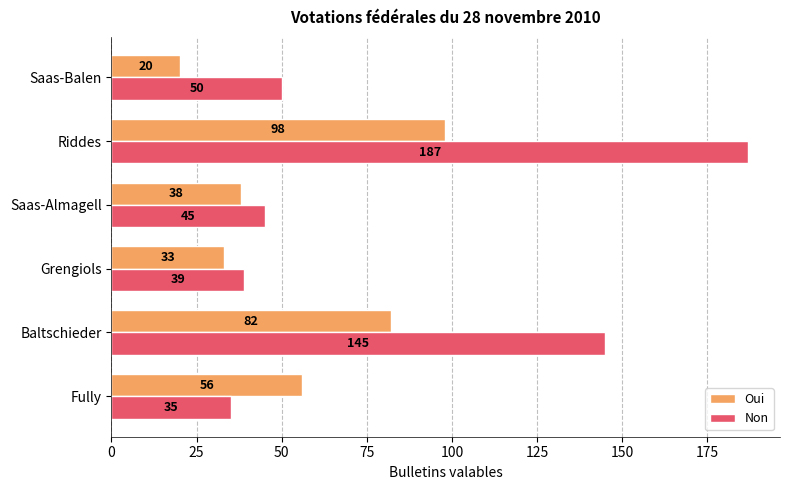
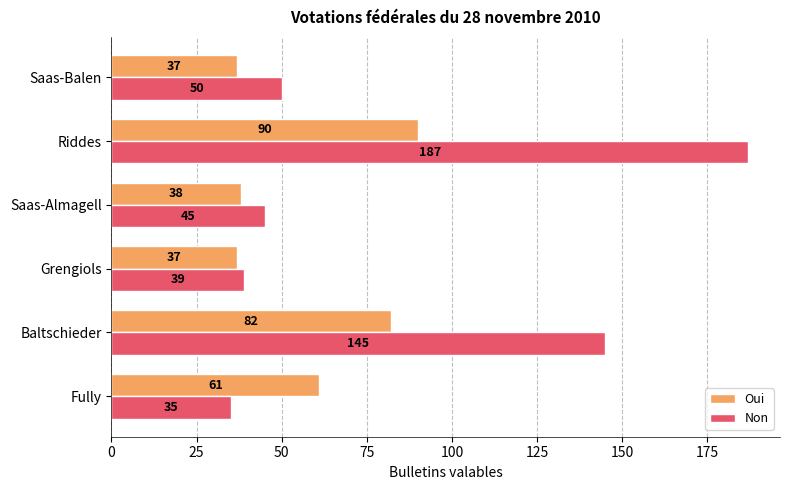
  {
    "Oui": {
-     "Saas-Balen": 20,
-     "Riddes": 98,
+     "Saas-Balen": 37,
+     "Riddes": 90,
      "Saas-Almagell": 38,
-     "Grengiols": 33,
+     "Grengiols": 37,
      "Baltschieder": 82,
-     "Fully": 56
+     "Fully": 61
    },
    "Non": {
      "Saas-Balen": 50,
      "Riddes": 187,
      "Saas-Almagell": 45,
      "Grengiols": 39,
      "Baltschieder": 145,
      "Fully": 35
    }
  }
